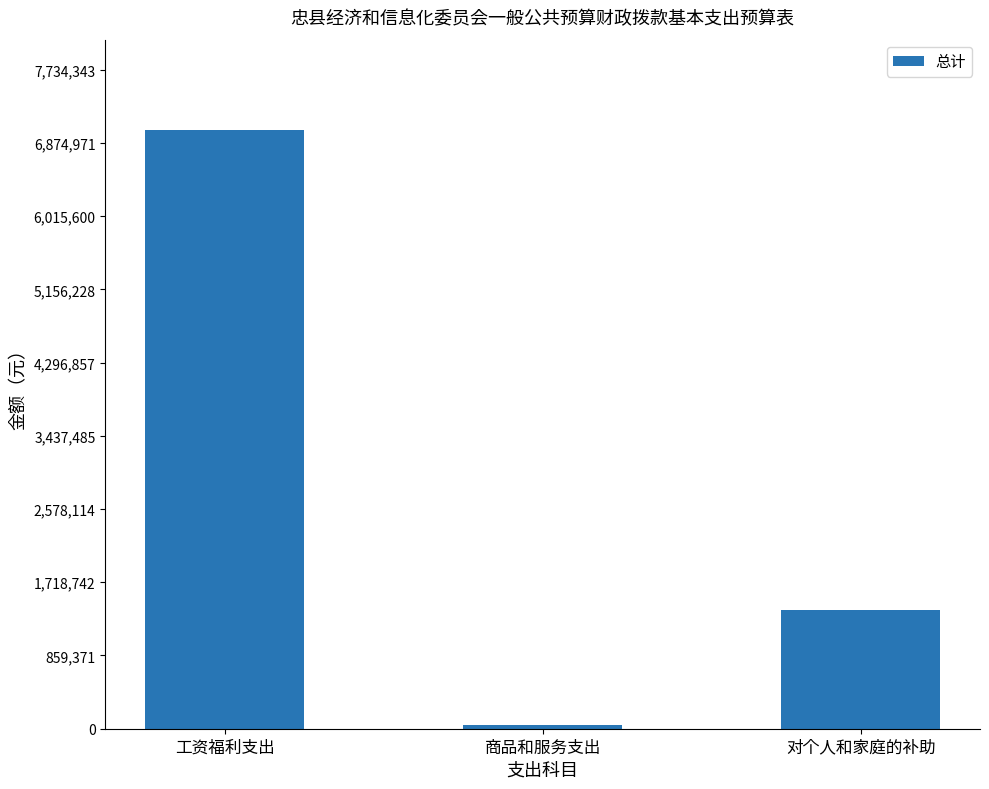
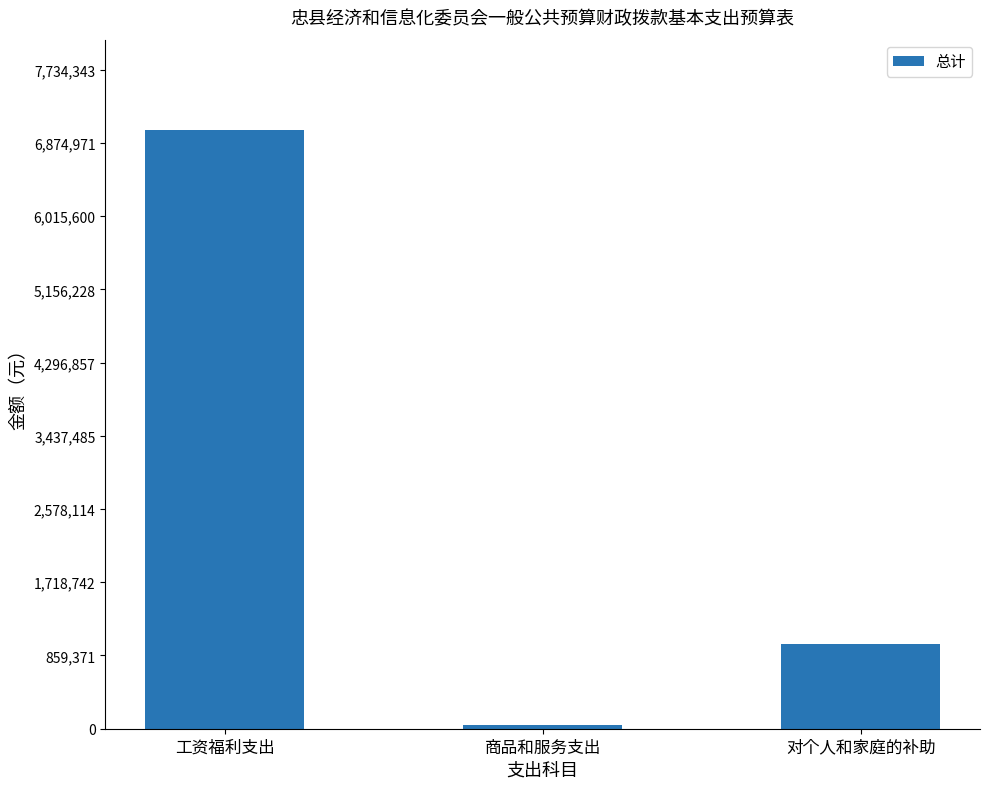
  {
    "工资福利支出": "7,000,000",
    "商品和服务支出": "0",
-   "对个人和家庭的补助": "1,400,000"
+   "对个人和家庭的补助": "1,000,000"
  }
